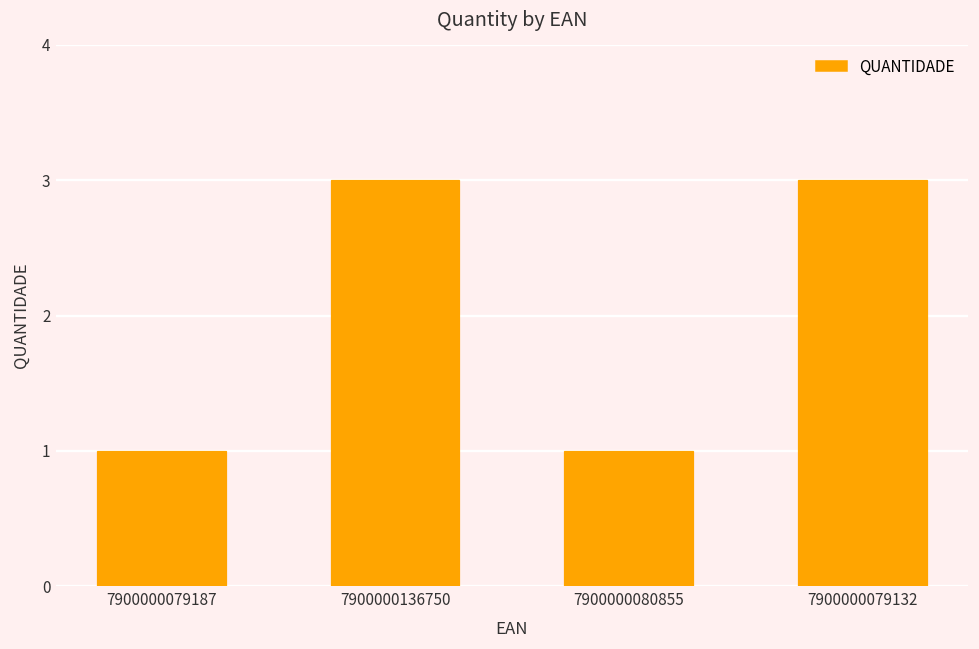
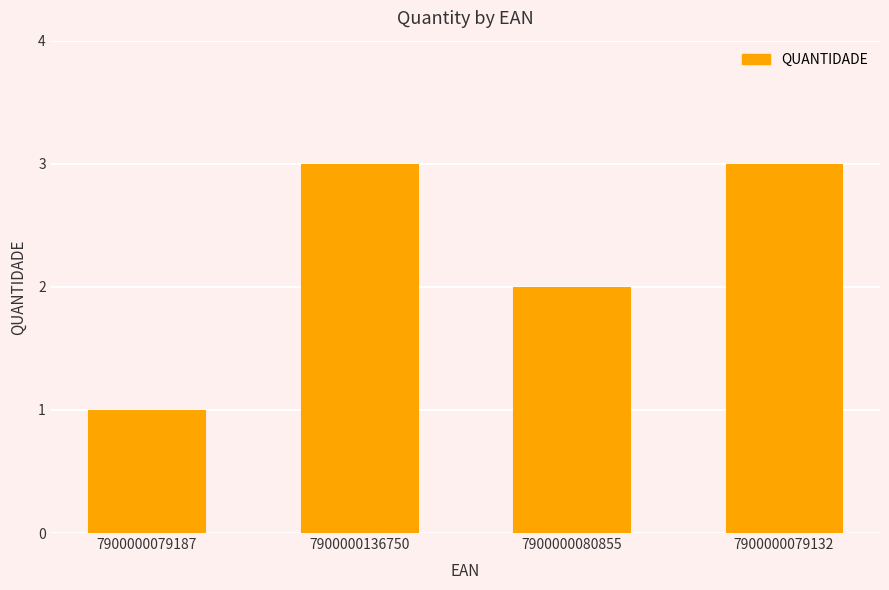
  {
    "7900000079187": 1,
    "7900000136750": 3,
-   "7900000080855": 1,
+   "7900000080855": 2,
    "7900000079132": 3
  }
